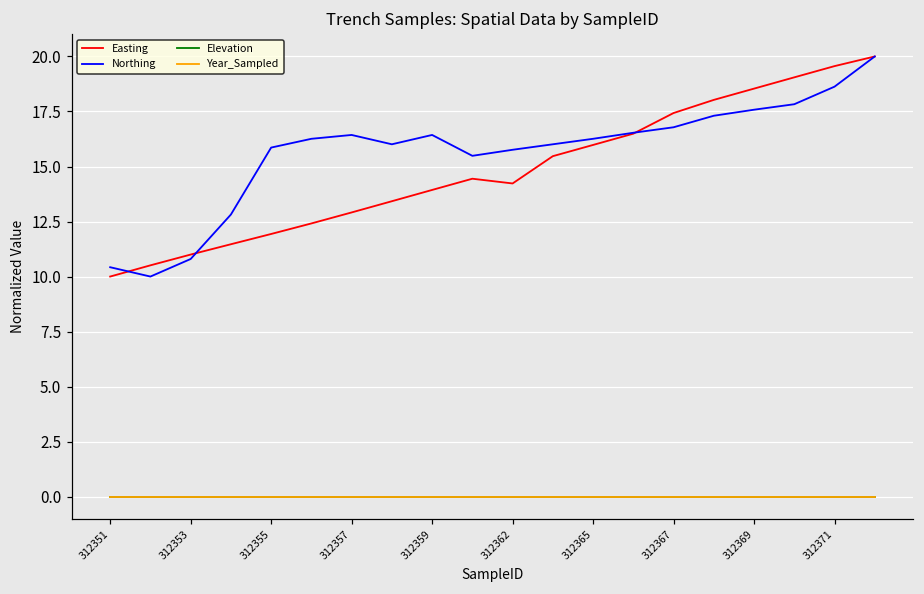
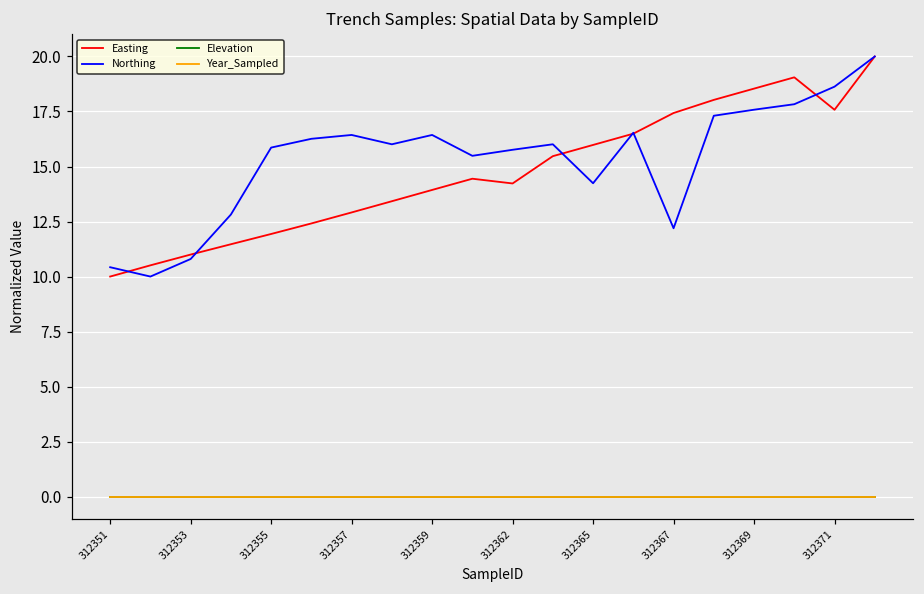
  {
    "Easting": {
      "312351": 10.0,
      "312353": 11.0,
      "312355": 11.9,
      "312357": 12.9,
      "312359": 13.9,
      "312362": 14.2,
      "312365": 16.0,
      "312367": 17.4,
      "312369": 18.5,
-     "312371": 19.6
+     "312371": 17.6
    },
    "Northing": {
      "312351": 10.4,
      "312353": 10.8,
      "312355": 15.9,
      "312357": 16.4,
      "312359": 16.4,
      "312362": 15.8,
-     "312365": 16.3,
-     "312367": 16.8,
+     "312365": 14.2,
+     "312367": 12.2,
      "312369": 17.6,
      "312371": 18.6
    },
    "Year_Sampled": {
      "312351": 0.0,
      "312353": 0.0,
      "312355": 0.0,
      "312357": 0.0,
      "312359": 0.0,
      "312362": 0.0,
      "312365": 0.0,
      "312367": 0.0,
      "312369": 0.0,
      "312371": 0.0
    }
  }
